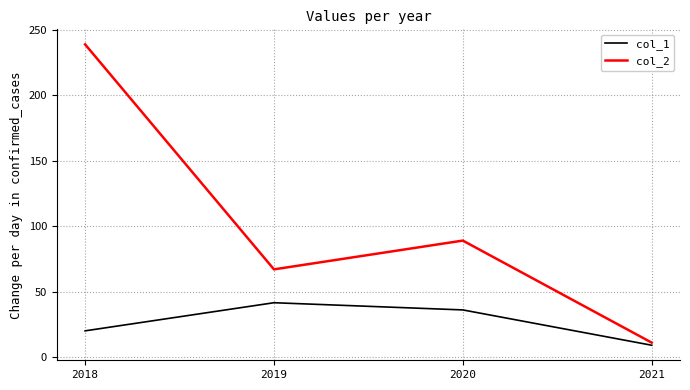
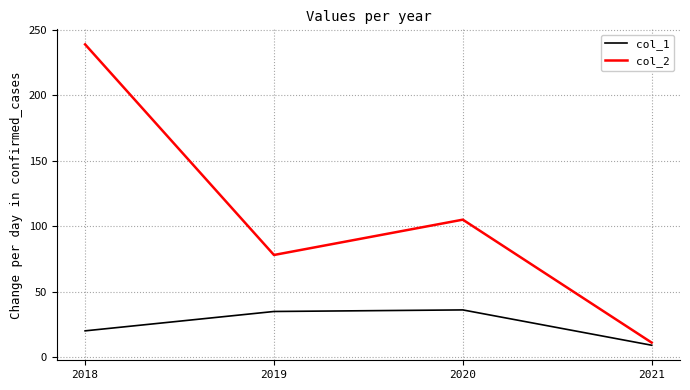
  {
    "col_1": {
      "2018": 20,
-     "2019": 42,
+     "2019": 35,
      "2020": 36,
      "2021": 9
    },
    "col_2": {
      "2018": 239,
-     "2019": 67,
-     "2020": 89,
+     "2019": 78,
+     "2020": 105,
      "2021": 11
    }
  }
